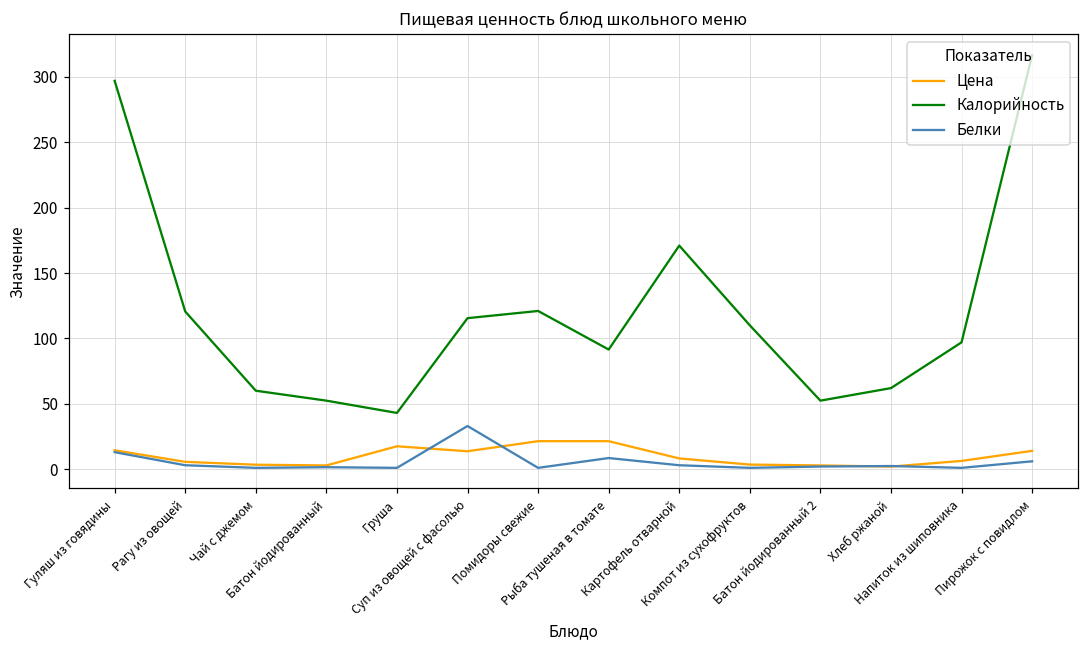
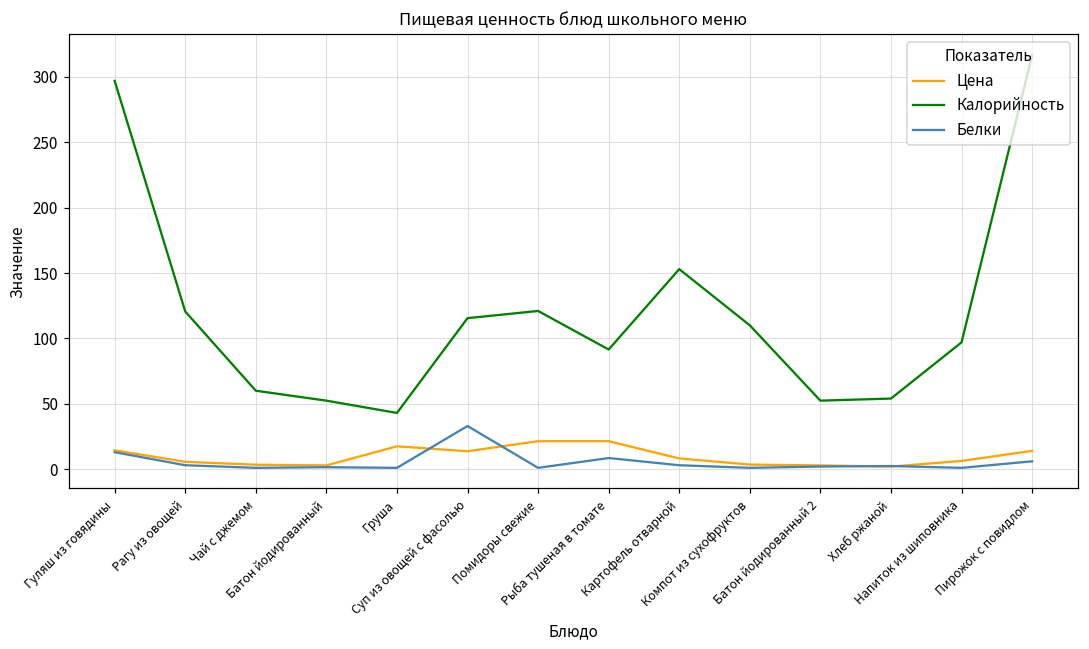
  {
    "Цена": {
      "Рагу из овощей": 6,
      "Чай с джемом": 3,
      "Груша": 18,
      "Суп из овощей с фасолью": 14,
      "Помидоры свежие": 21,
      "Рыба тушеная в томате": 21,
      "Картофель отварной": 8,
      "Компот из сухофруктов": 4,
      "Напиток из шиповника": 6,
      "Пирожок с повидлом": 14
    },
    "Калорийность": {
      "Гуляш из говядины": 297,
      "Рагу из овощей": 121,
      "Чай с джемом": 60,
      "Батон йодированный": 52,
      "Груша": 43,
      "Суп из овощей с фасолью": 116,
      "Помидоры свежие": 121,
      "Рыба тушеная в томате": 92,
-     "Картофель отварной": 171,
+     "Картофель отварной": 153,
      "Компот из сухофруктов": 110,
      "Батон йодированный 2": 52,
-     "Хлеб ржаной": 62,
+     "Хлеб ржаной": 54,
      "Напиток из шиповника": 97
    },
    "Белки": {
      "Рагу из овощей": 3,
      "Чай с джемом": 1,
      "Груша": 1,
      "Суп из овощей с фасолью": 33,
      "Помидоры свежие": 1,
      "Рыба тушеная в томате": 9,
      "Картофель отварной": 3,
      "Компот из сухофруктов": 1,
      "Напиток из шиповника": 1,
      "Пирожок с повидлом": 6
    }
  }
